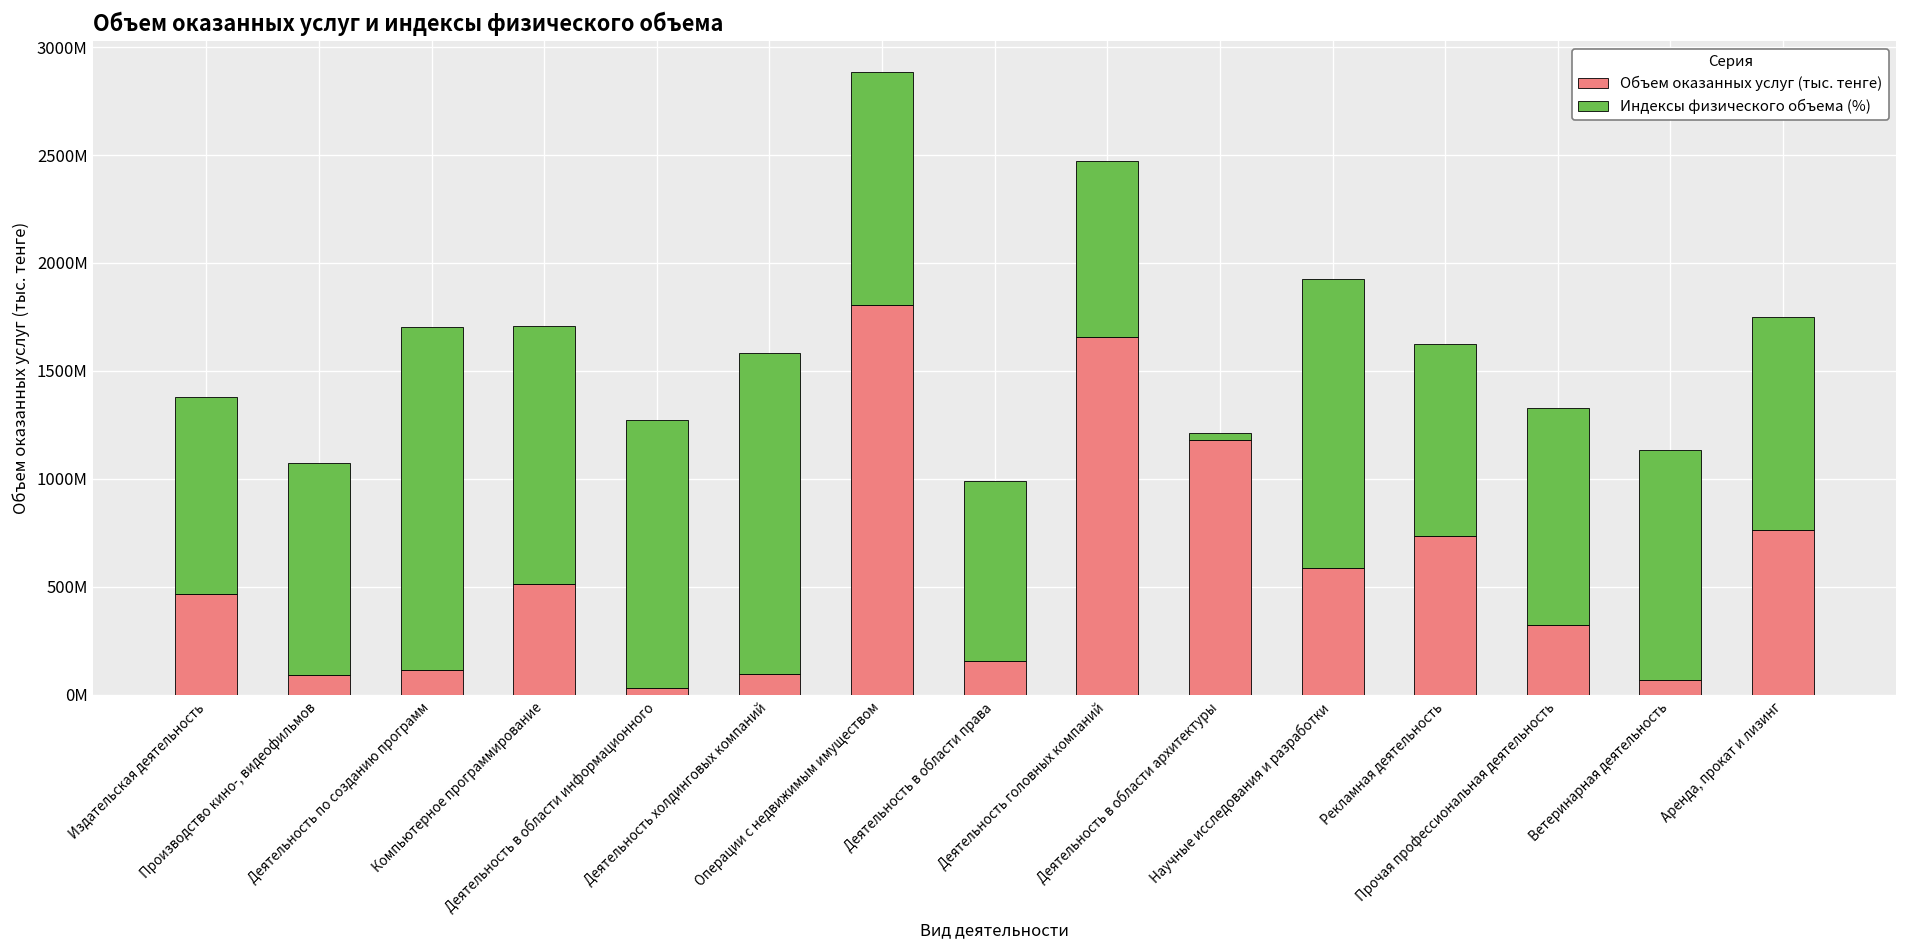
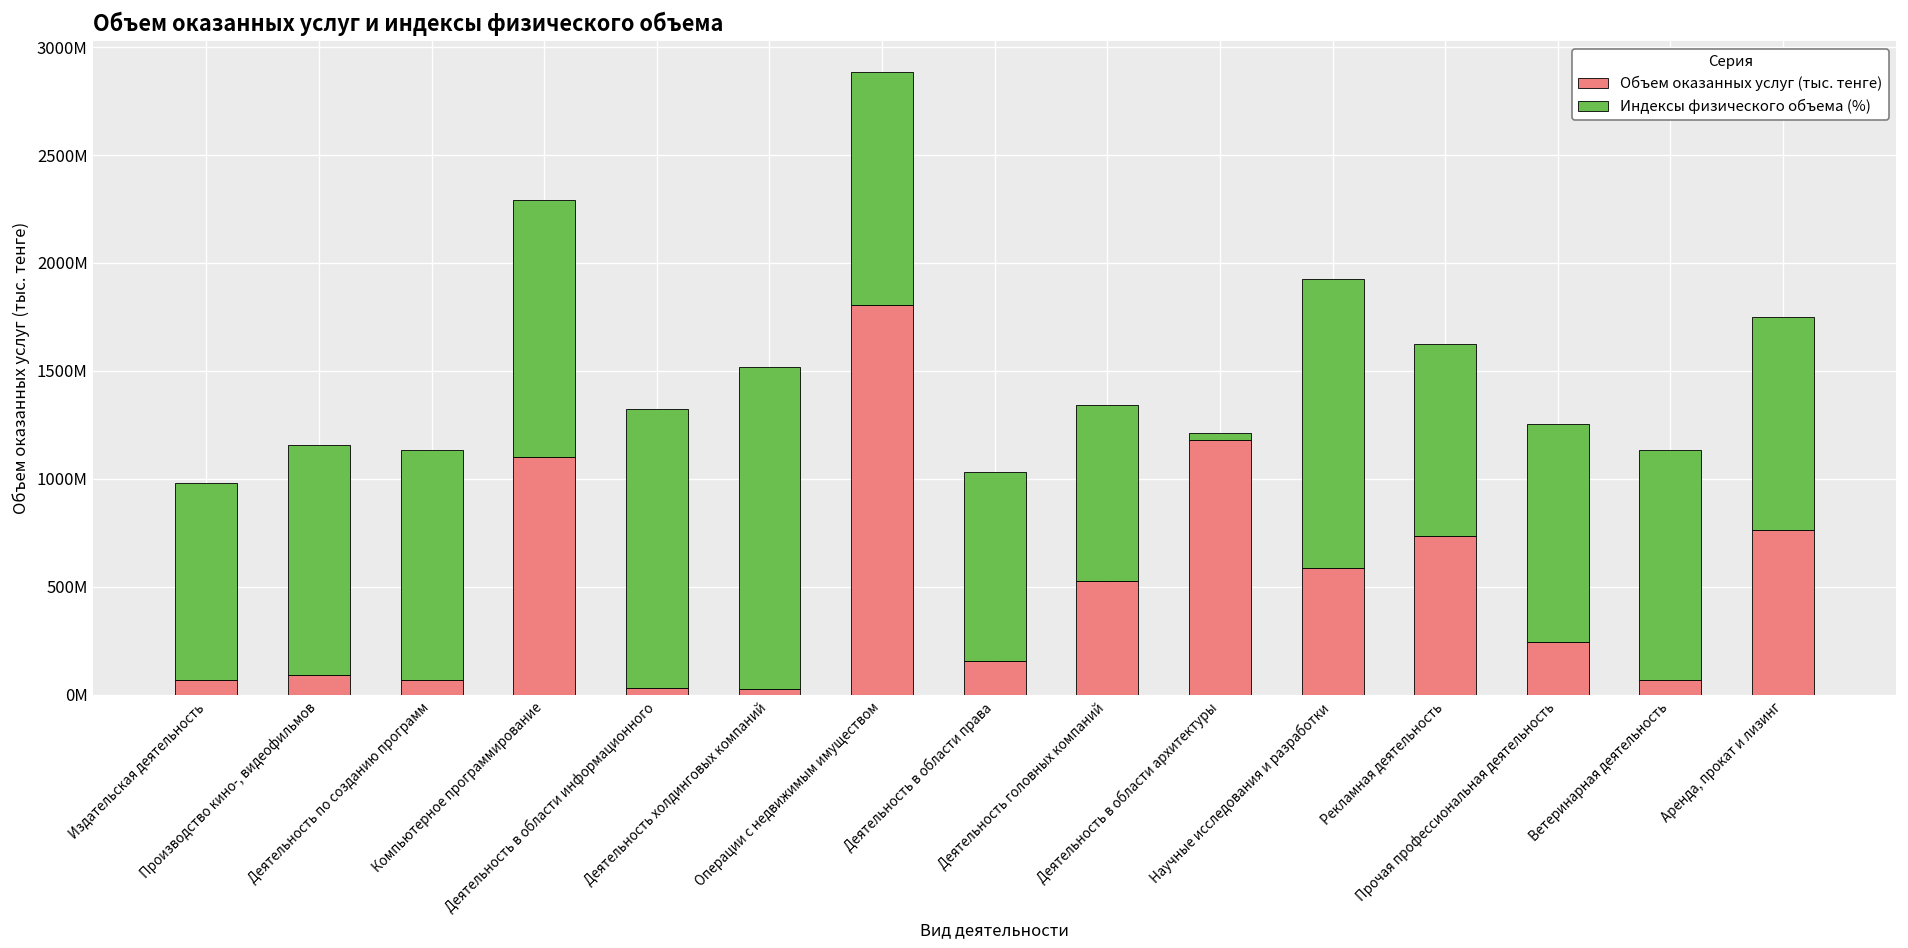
  {
    "Объем оказанных услуг (тыс. тенге)": {
-     "Издательская деятельность": 470000000,
+     "Издательская деятельность": 70000000,
      "Производство кино-, видеофильмов": 90000000,
-     "Деятельность по созданию программ": 120000000,
-     "Компьютерное программирование": 510000000,
+     "Деятельность по созданию программ": 70000000,
+     "Компьютерное программирование": 1100000000,
      "Деятельность в области информационного": 30000000,
-     "Деятельность холдинговых компаний": 90000000,
+     "Деятельность холдинговых компаний": 30000000,
      "Операции с недвижимым имуществом": 1810000000,
      "Деятельность в области права": 160000000,
-     "Деятельность головных компаний": 1660000000,
+     "Деятельность головных компаний": 530000000,
      "Деятельность в области архитектуры": 1180000000,
      "Научные исследования и разработки": 590000000,
      "Рекламная деятельность": 730000000,
-     "Прочая профессиональная деятельность": 320000000,
+     "Прочая профессиональная деятельность": 250000000,
      "Ветеринарная деятельность": 70000000,
      "Аренда, прокат и лизинг": 760000000
    },
    "Индексы физического объема (%)": {
      "Издательская деятельность": 910000000,
-     "Производство кино-, видеофильмов": 980000000,
-     "Деятельность по созданию программ": 1590000000,
+     "Производство кино-, видеофильмов": 1070000000,
+     "Деятельность по созданию программ": 1060000000,
      "Компьютерное программирование": 1190000000,
-     "Деятельность в области информационного": 1240000000,
+     "Деятельность в области информационного": 1290000000,
      "Деятельность холдинговых компаний": 1490000000,
      "Операции с недвижимым имуществом": 1080000000,
-     "Деятельность в области права": 830000000,
+     "Деятельность в области права": 870000000,
      "Деятельность головных компаний": 810000000,
      "Деятельность в области архитектуры": 30000000,
      "Научные исследования и разработки": 1340000000,
      "Рекламная деятельность": 890000000,
      "Прочая профессиональная деятельность": 1010000000,
      "Ветеринарная деятельность": 1060000000,
      "Аренда, прокат и лизинг": 980000000
    }
  }
